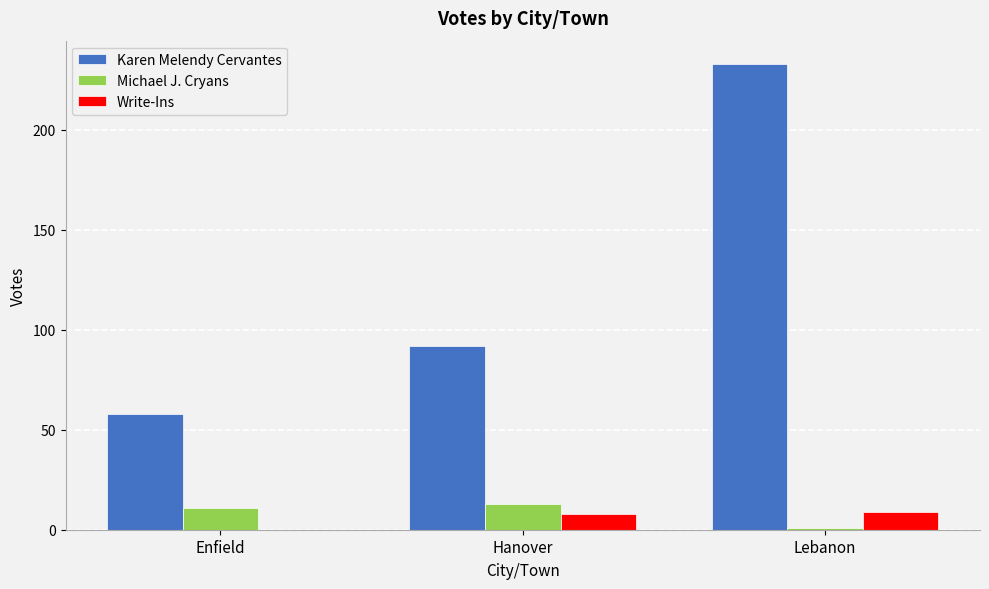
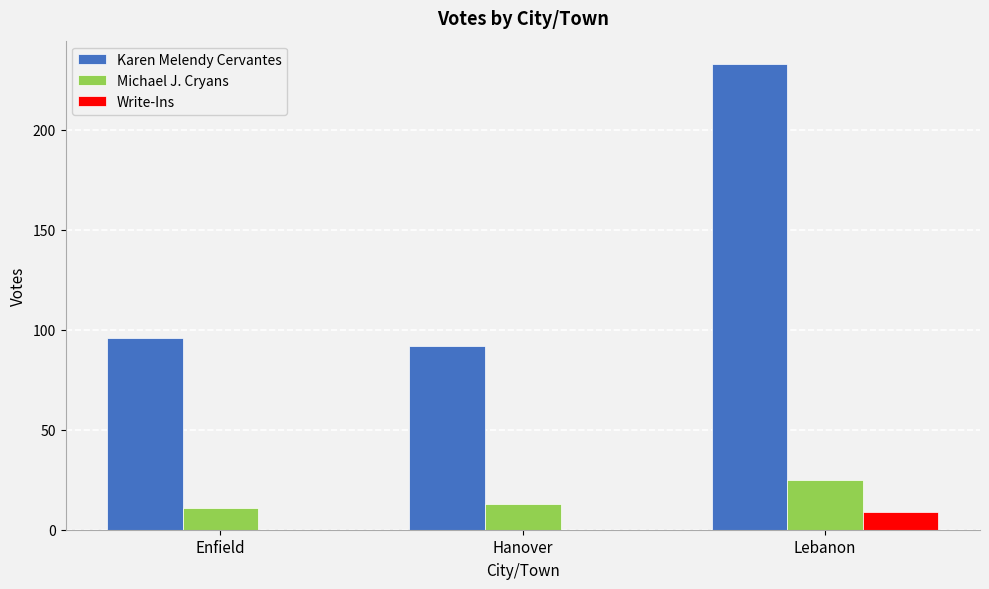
  {
    "Karen Melendy Cervantes": {
-     "Enfield": 58,
+     "Enfield": 96,
      "Hanover": 92,
      "Lebanon": 233
    },
    "Michael J. Cryans": {
      "Enfield": 11,
      "Hanover": 13,
-     "Lebanon": 1
+     "Lebanon": 25
    },
    "Write-Ins": {
      "Enfield": 0,
-     "Hanover": 8,
+     "Hanover": 0,
      "Lebanon": 9
    }
  }
